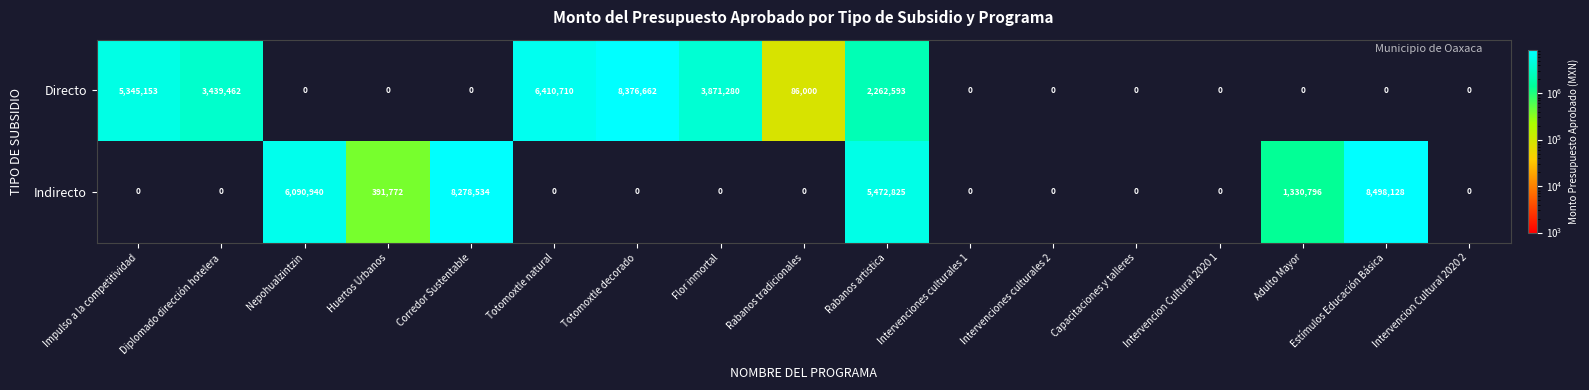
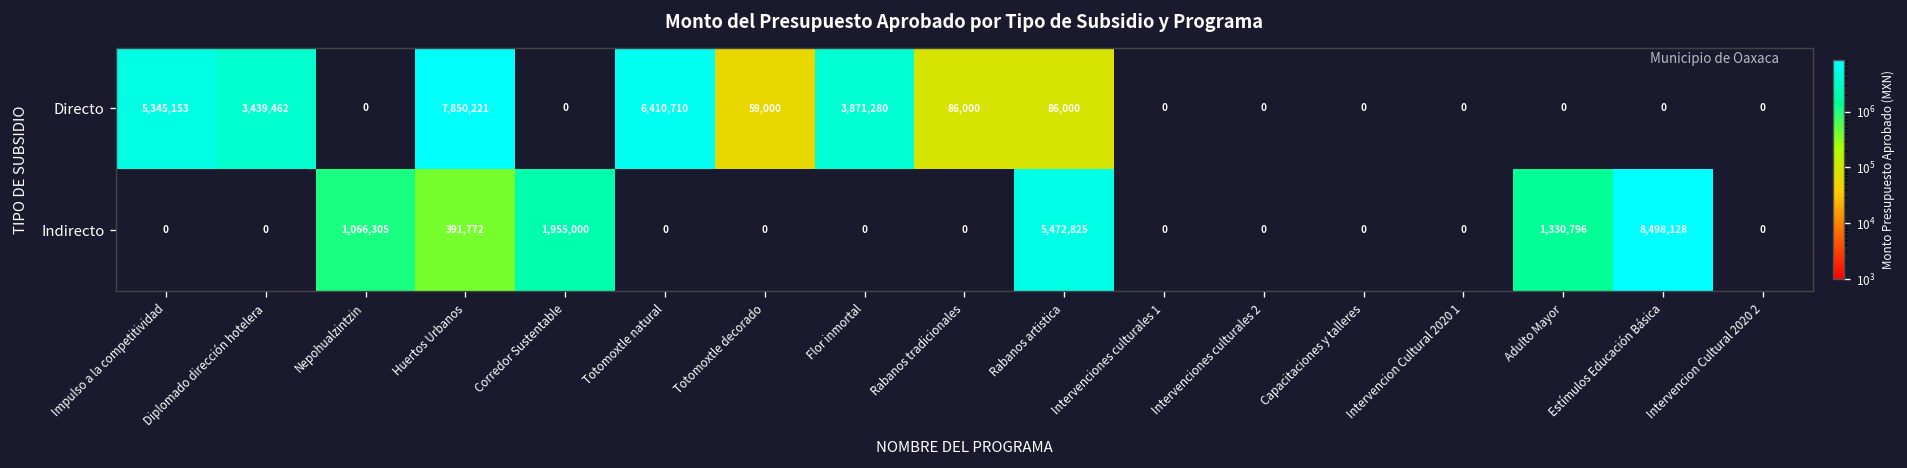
  {
    "Directo": {
      "Impulso a la competitividad": "5,345,153",
      "Diplomado dirección hotelera": "3,439,462",
      "Nepohualzintzin": "0",
-     "Huertos Urbanos": "0",
+     "Huertos Urbanos": "7,850,221",
      "Corredor Sustentable": "0",
      "Totomoxtle natural": "6,410,710",
-     "Totomoxtle decorado": "8,376,662",
+     "Totomoxtle decorado": "59,000",
      "Flor inmortal": "3,871,280",
      "Rabanos tradicionales": "86,000",
-     "Rabanos artistica": "2,262,593",
+     "Rabanos artistica": "86,000",
      "Intervenciones culturales 1": "0",
      "Intervenciones culturales 2": "0",
      "Capacitaciones y talleres": "0",
      "Intervencion Cultural 2020 1": "0",
      "Adulto Mayor": "0",
      "Estímulos Educación Básica": "0"
    },
    "Indirecto": {
      "Impulso a la competitividad": "0",
      "Diplomado dirección hotelera": "0",
-     "Nepohualzintzin": "6,090,940",
+     "Nepohualzintzin": "1,066,305",
      "Huertos Urbanos": "391,772",
-     "Corredor Sustentable": "8,278,534",
+     "Corredor Sustentable": "1,955,000",
      "Totomoxtle natural": "0",
      "Totomoxtle decorado": "0",
      "Flor inmortal": "0",
      "Rabanos tradicionales": "0",
      "Rabanos artistica": "5,472,825",
      "Intervenciones culturales 1": "0",
      "Intervenciones culturales 2": "0",
      "Capacitaciones y talleres": "0",
      "Intervencion Cultural 2020 1": "0",
      "Adulto Mayor": "1,330,796",
      "Estímulos Educación Básica": "8,498,128",
      "Intervencion Cultural 2020 2": "0"
    }
  }
